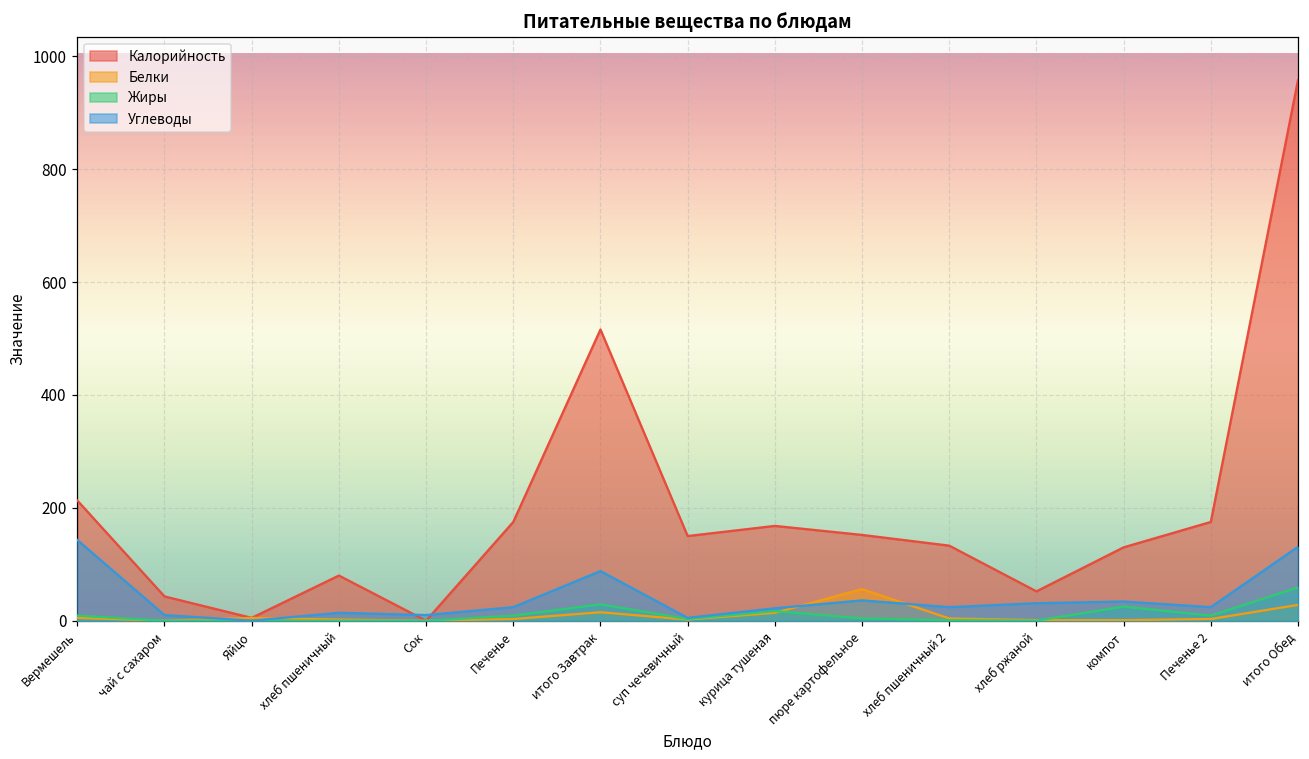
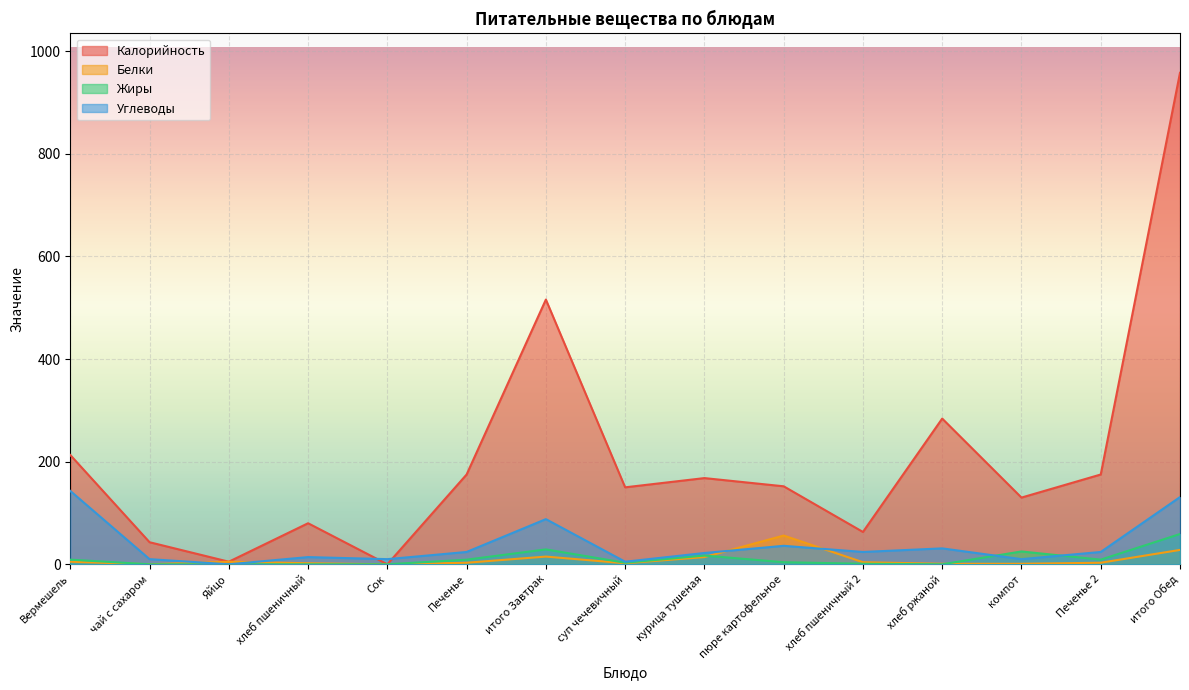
  {
    "Калорийность": {
      "Вермешель": 210,
      "чай с сахаром": 40,
      "хлеб пшеничный": 80,
      "Печенье": 180,
      "итого Завтрак": 520,
      "суп чечевичный": 150,
      "курица тушеная": 170,
      "пюре картофельное": 150,
-     "хлеб пшеничный 2": 130,
-     "хлеб ржаной": 50,
+     "хлеб пшеничный 2": 60,
+     "хлеб ржаной": 280,
      "компот": 130,
      "Печенье 2": 180,
      "итого Обед": 960
    },
    "Белки": {
      "Печенье": 0,
      "итого Завтрак": 20,
      "пюре картофельное": 60,
      "компот": 0,
      "Печенье 2": 0,
      "итого Обед": 30
    },
    "Жиры": {
      "Печенье": 10,
      "итого Завтрак": 30,
      "пюре картофельное": 0,
      "компот": 30,
      "Печенье 2": 10,
      "итого Обед": 60
    },
    "Углеводы": {
      "Вермешель": 140,
      "чай с сахаром": 10,
      "хлеб пшеничный": 10,
      "Сок": 10,
      "Печенье": 20,
      "итого Завтрак": 90,
      "курица тушеная": 20,
      "пюре картофельное": 40,
      "хлеб пшеничный 2": 20,
      "хлеб ржаной": 30,
-     "компот": 30,
+     "компот": 10,
      "Печенье 2": 20,
      "итого Обед": 130
    }
  }
